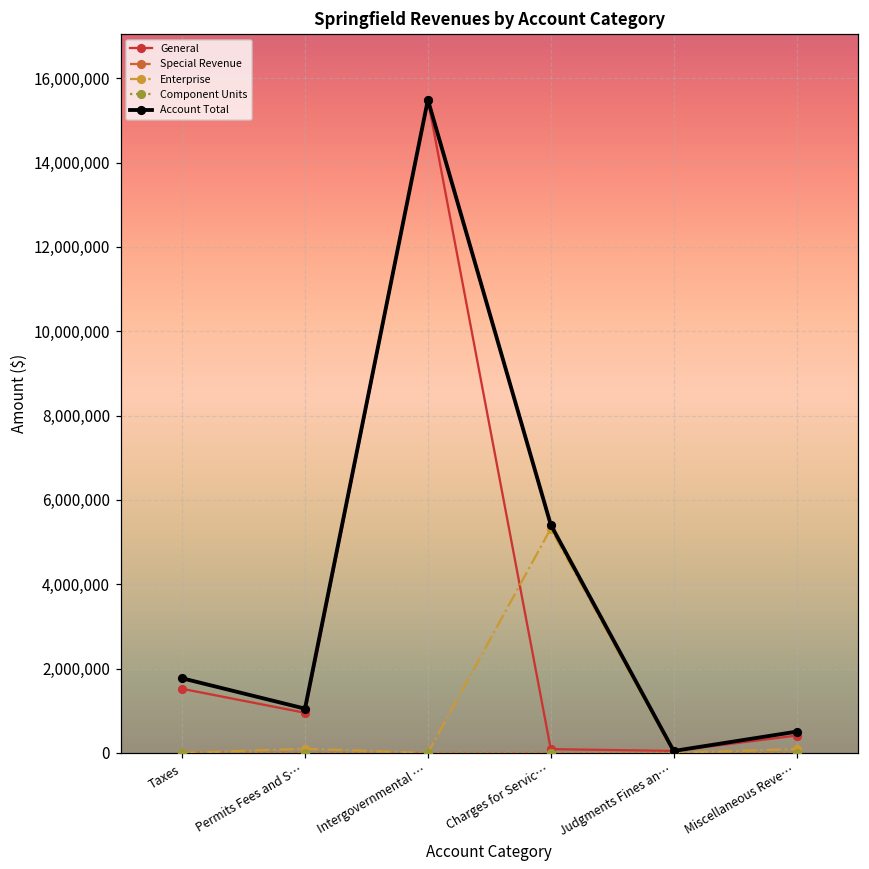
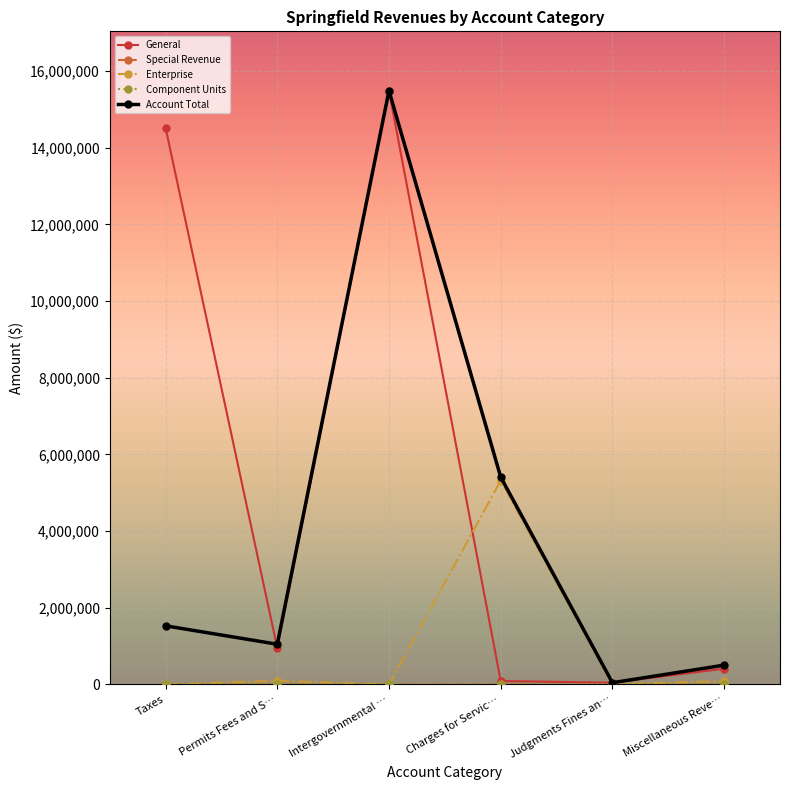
  {
    "General": {
-     "Taxes": "1,500,000",
+     "Taxes": "14,500,000",
      "Permits Fees and S…": "1,000,000",
      "Charges for Servic…": "100,000",
      "Miscellaneous Reve…": "400,000"
    },
    "Account Total": {
-     "Taxes": "1,800,000",
+     "Taxes": "1,500,000",
      "Permits Fees and S…": "1,100,000",
      "Charges for Servic…": "5,400,000",
      "Miscellaneous Reve…": "500,000"
    }
  }
